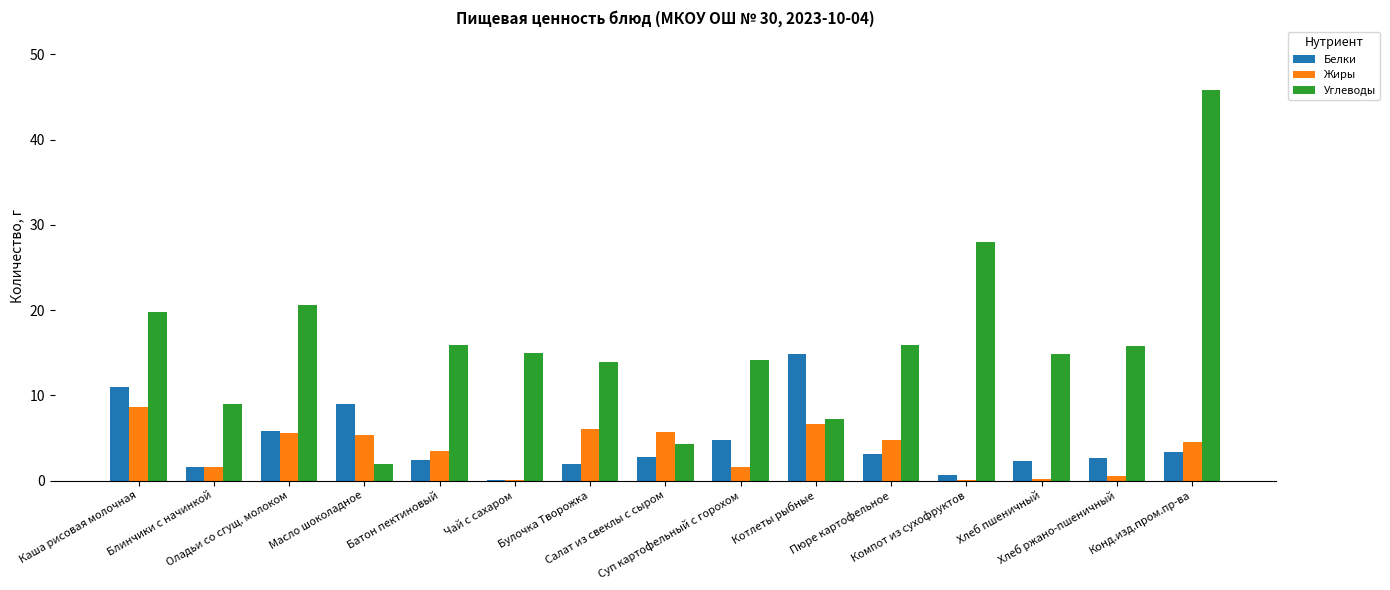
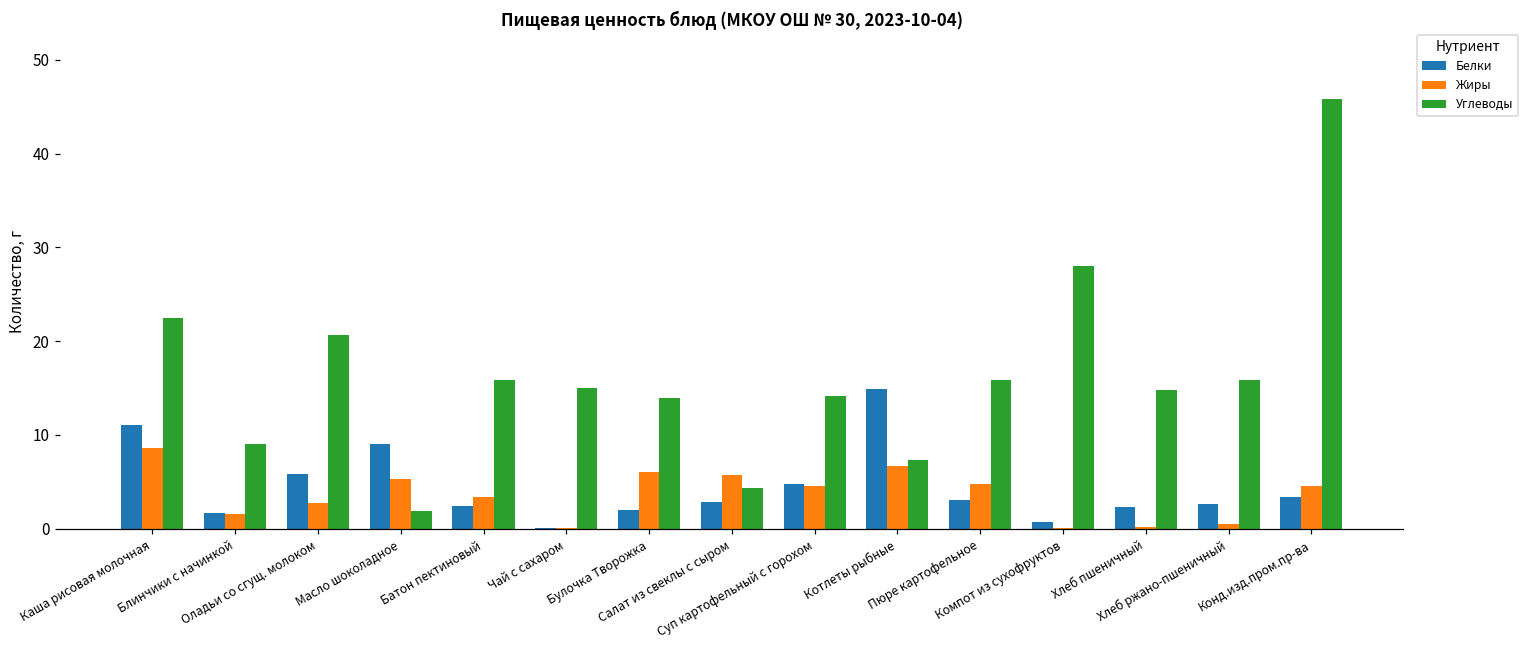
  {
    "Белки": {
      "Каша рисовая молочная": 11,
      "Блинчики с начинкой": 2,
      "Оладьи со сгущ. молоком": 6,
      "Масло шоколадное": 9,
      "Батон пектиновый": 2,
      "Булочка Творожка": 2,
      "Салат из свеклы с сыром": 3,
      "Суп картофельный с горохом": 5,
      "Котлеты рыбные": 15,
      "Пюре картофельное": 3,
      "Компот из сухофруктов": 1,
      "Хлеб пшеничный": 2,
      "Хлеб ржано-пшеничный": 3,
      "Конд.изд.пром.пр-ва": 3
    },
    "Жиры": {
      "Каша рисовая молочная": 9,
      "Блинчики с начинкой": 2,
-     "Оладьи со сгущ. молоком": 6,
+     "Оладьи со сгущ. молоком": 3,
      "Масло шоколадное": 5,
      "Батон пектиновый": 3,
      "Булочка Творожка": 6,
      "Салат из свеклы с сыром": 6,
-     "Суп картофельный с горохом": 2,
+     "Суп картофельный с горохом": 5,
      "Котлеты рыбные": 7,
      "Пюре картофельное": 5,
      "Хлеб ржано-пшеничный": 1,
      "Конд.изд.пром.пр-ва": 5
    },
    "Углеводы": {
-     "Каша рисовая молочная": 20,
+     "Каша рисовая молочная": 22,
      "Блинчики с начинкой": 9,
      "Оладьи со сгущ. молоком": 21,
      "Масло шоколадное": 2,
      "Батон пектиновый": 16,
      "Чай с сахаром": 15,
      "Булочка Творожка": 14,
      "Салат из свеклы с сыром": 4,
      "Суп картофельный с горохом": 14,
      "Котлеты рыбные": 7,
      "Пюре картофельное": 16,
      "Компот из сухофруктов": 28,
      "Хлеб пшеничный": 15,
      "Хлеб ржано-пшеничный": 16,
      "Конд.изд.пром.пр-ва": 46
    }
  }
